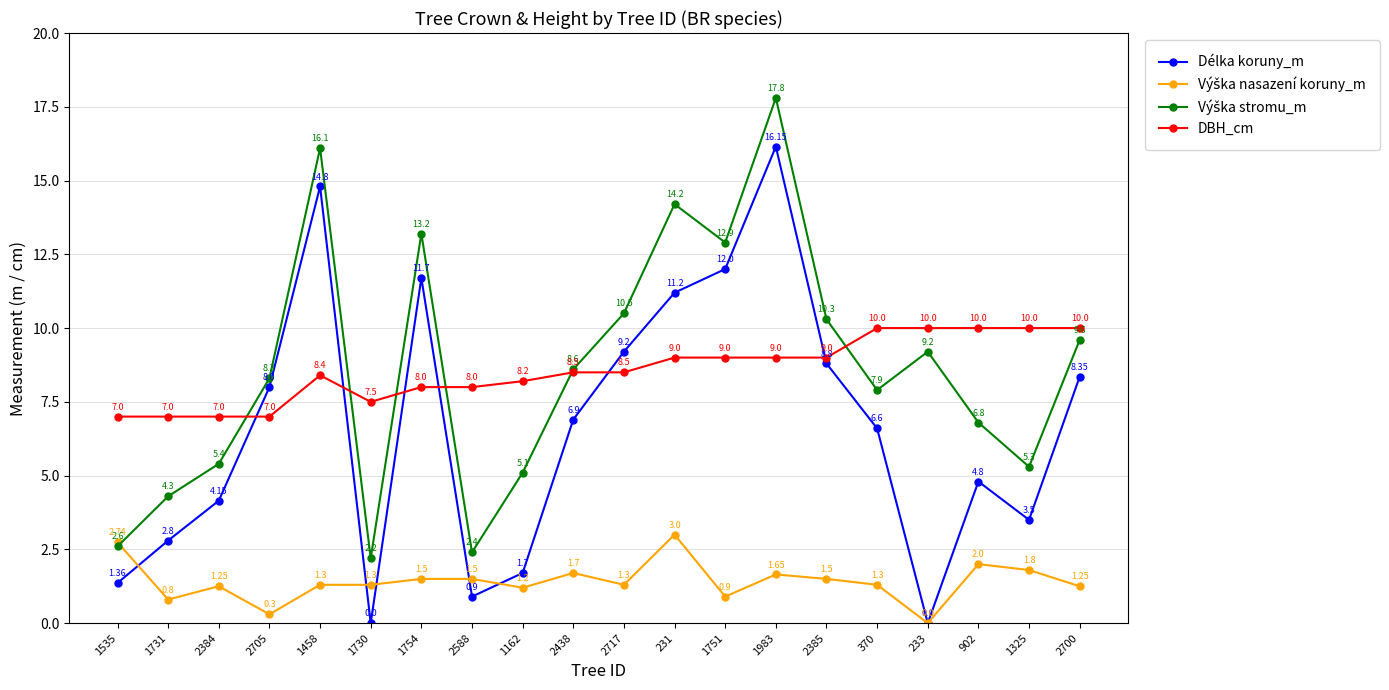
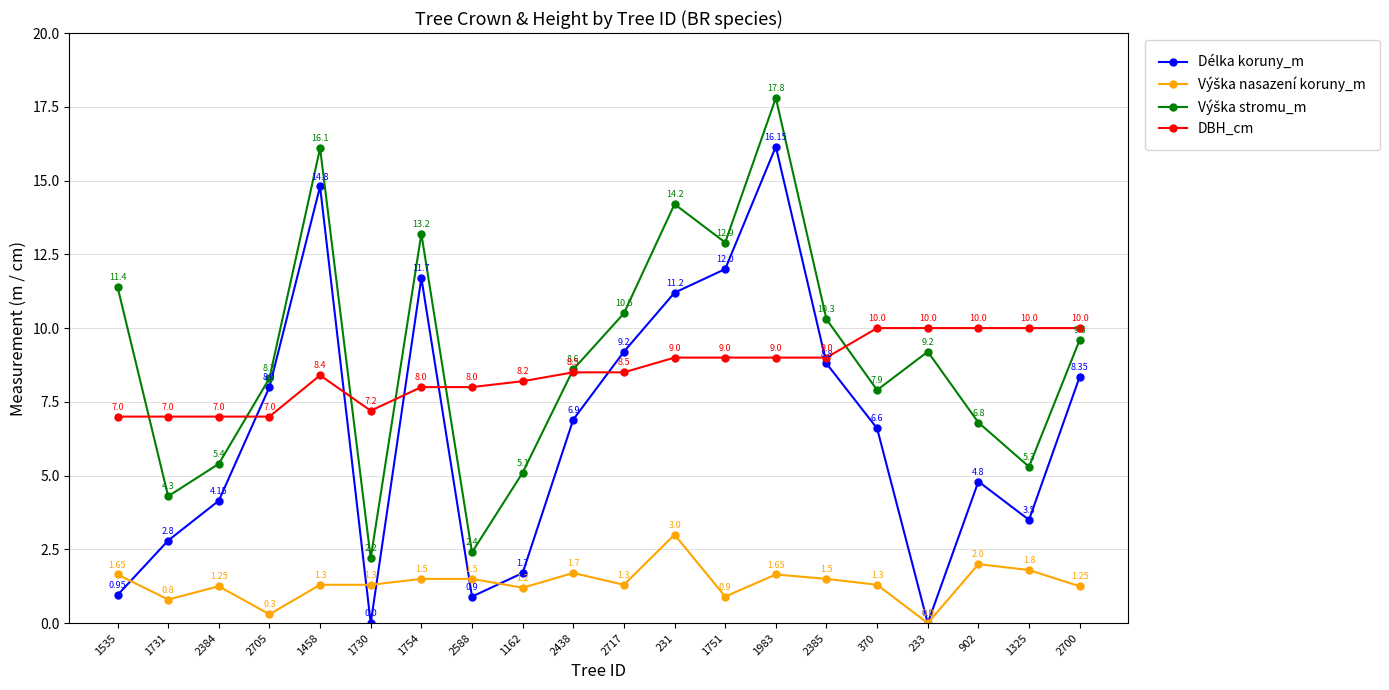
  {
    "Délka koruny_m": {
-     "1535": 1.36,
+     "1535": 0.95,
      "1731": 2.8,
      "2384": 4.15,
      "1458": 14.8,
      "1730": 0.0,
      "1754": 11.7,
      "2588": 0.9,
      "1162": 1.7,
      "2438": 6.9,
      "2717": 9.2,
      "231": 11.2,
      "1751": 12.0,
      "1983": 16.15,
      "370": 6.6,
      "902": 4.8,
      "1325": 3.5,
      "2700": 8.35
    },
    "Výška nasazení koruny_m": {
-     "1535": 2.74,
+     "1535": 1.65,
      "1731": 0.8,
      "2384": 1.25,
      "2705": 0.3,
      "1458": 1.3,
      "1730": 1.3,
      "1754": 1.5,
      "2588": 1.5,
      "2438": 1.7,
      "2717": 1.3,
      "231": 3.0,
      "1751": 0.9,
      "1983": 1.65,
      "2385": 1.5,
      "370": 1.3,
      "902": 2.0,
      "1325": 1.8,
      "2700": 1.25
    },
    "Výška stromu_m": {
-     "1535": 2.6,
+     "1535": 11.4,
      "1731": 4.3,
      "2384": 5.4,
      "2705": 8.3,
      "1458": 16.1,
      "1730": 2.2,
      "1754": 13.2,
      "2588": 2.4,
      "1162": 5.1,
      "2717": 10.5,
      "231": 14.2,
      "1751": 12.9,
      "1983": 17.8,
      "2385": 10.3,
      "370": 7.9,
      "233": 9.2,
      "902": 6.8,
      "1325": 5.3
    },
    "DBH_cm": {
      "1535": 7.0,
      "1731": 7.0,
      "2384": 7.0,
      "2705": 7.0,
      "1458": 8.4,
-     "1730": 7.5,
+     "1730": 7.2,
      "1754": 8.0,
      "2588": 8.0,
      "1162": 8.2,
      "2717": 8.5,
      "231": 9.0,
      "1751": 9.0,
      "1983": 9.0,
      "370": 10.0,
      "233": 10.0,
      "902": 10.0,
      "1325": 10.0,
      "2700": 10.0
    }
  }
